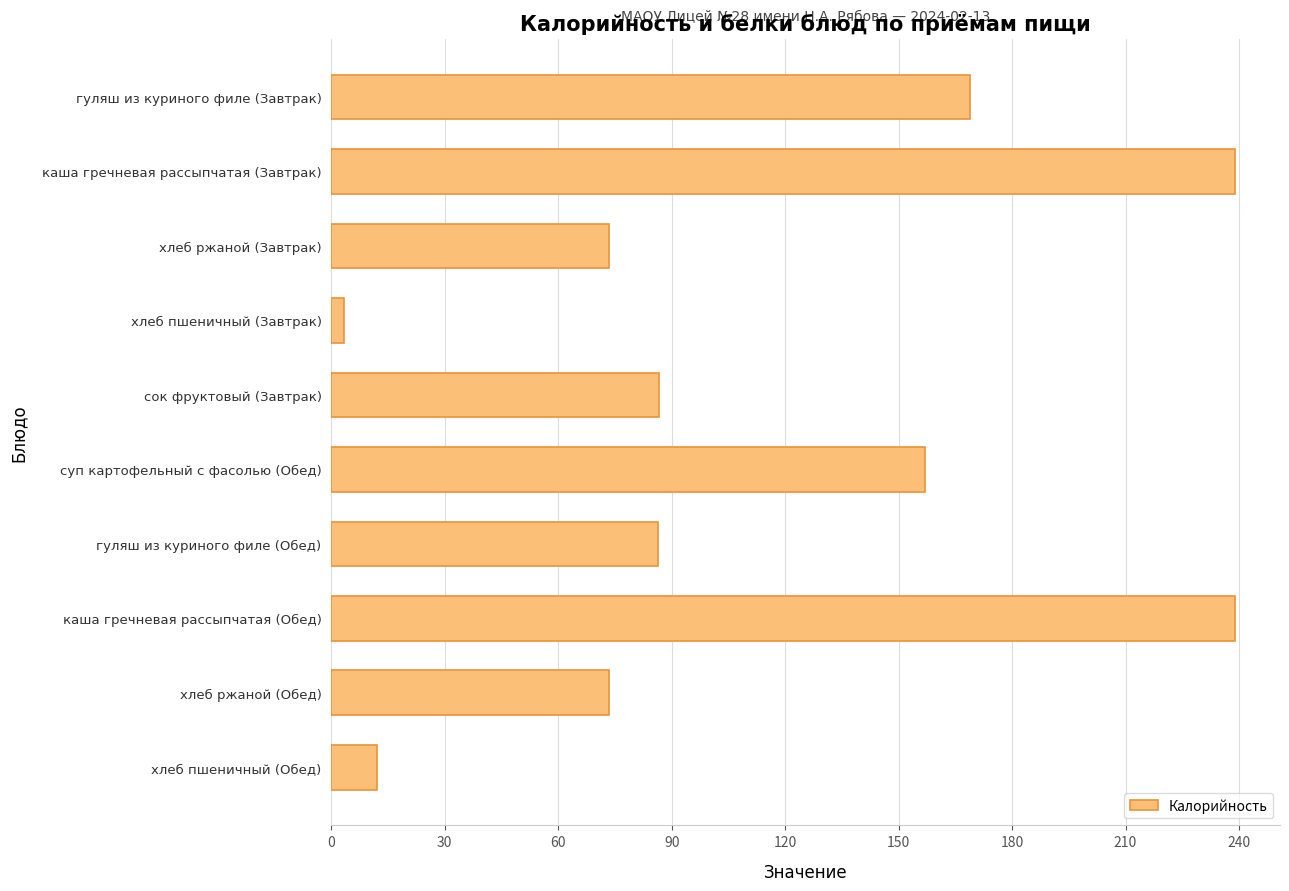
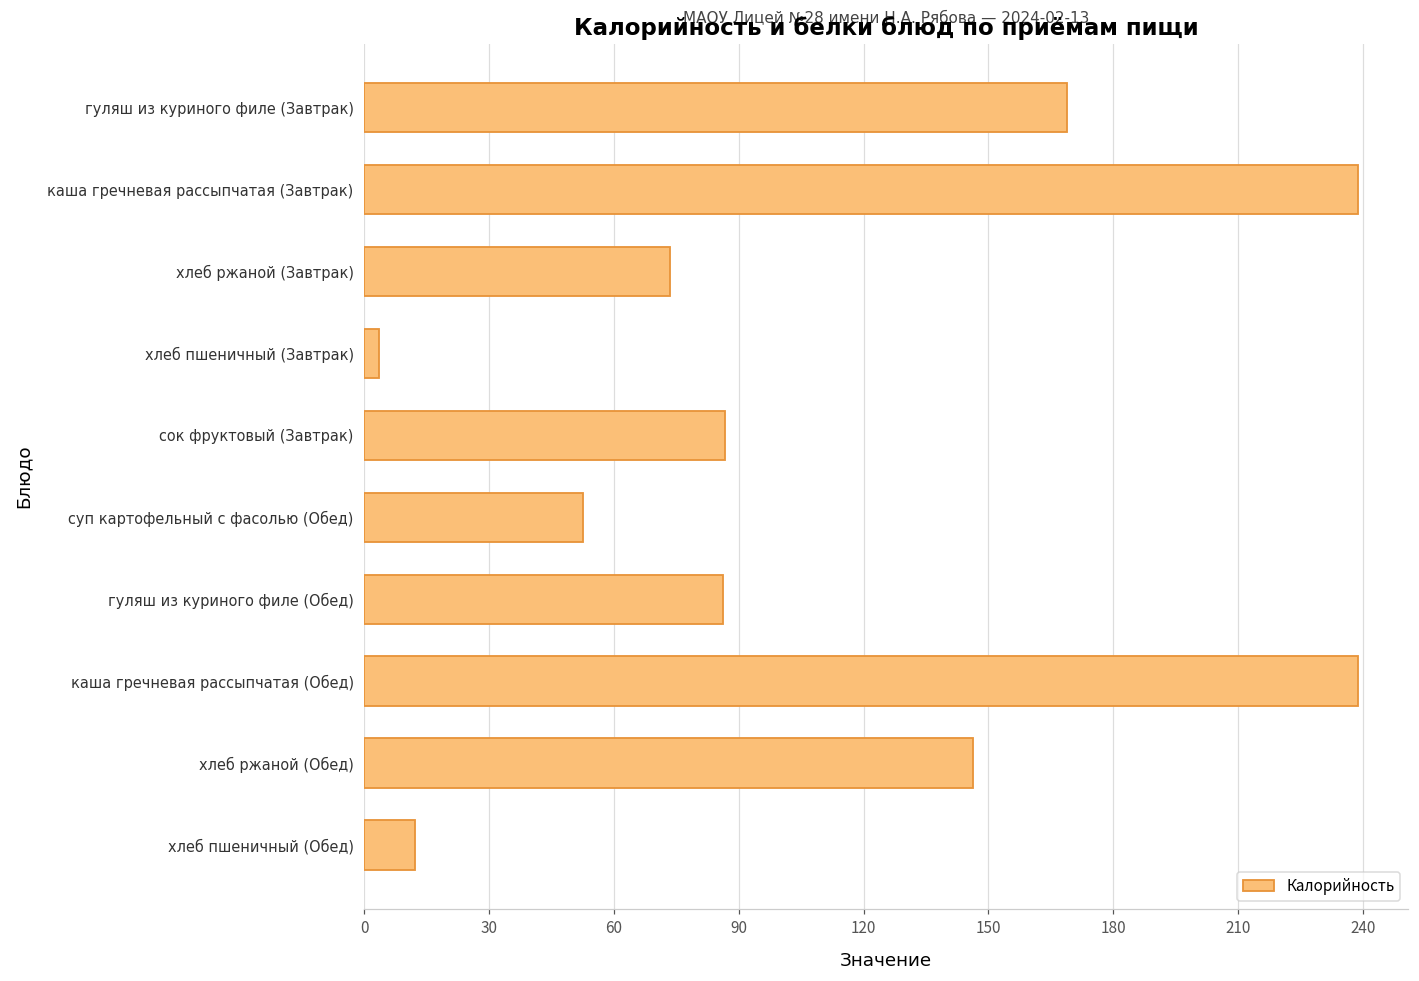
  {
    "гуляш из куриного филе (Завтрак)": 169,
    "каша гречневая рассыпчатая (Завтрак)": 239,
    "хлеб ржаной (Завтрак)": 74,
    "хлеб пшеничный (Завтрак)": 3,
    "сок фруктовый (Завтрак)": 87,
-   "суп картофельный с фасолью (Обед)": 157,
+   "суп картофельный с фасолью (Обед)": 53,
    "гуляш из куриного филе (Обед)": 86,
    "каша гречневая рассыпчатая (Обед)": 239,
-   "хлеб ржаной (Обед)": 74,
+   "хлеб ржаной (Обед)": 146,
    "хлеб пшеничный (Обед)": 12
  }
